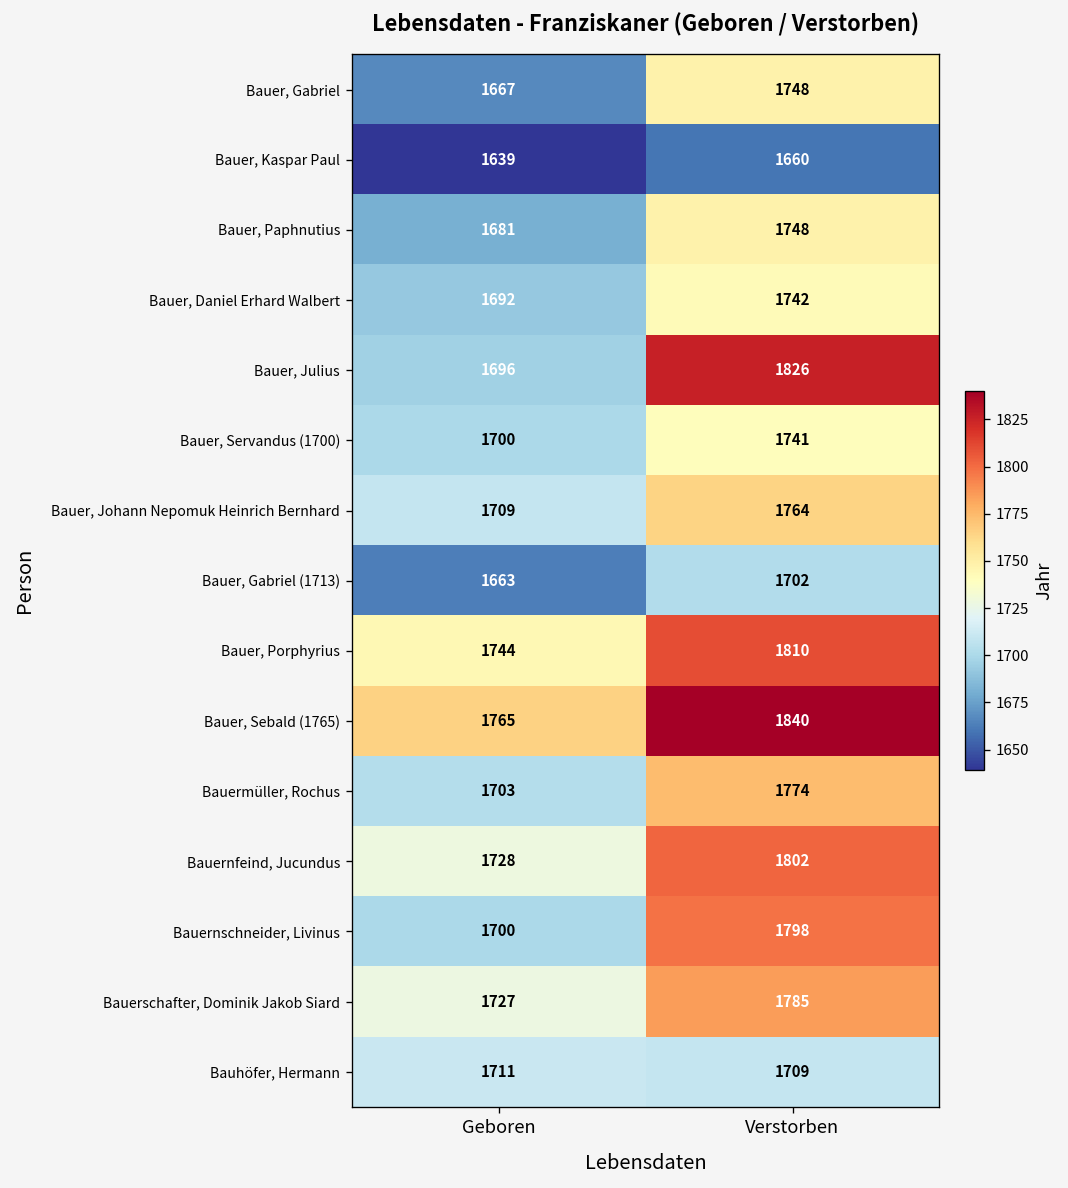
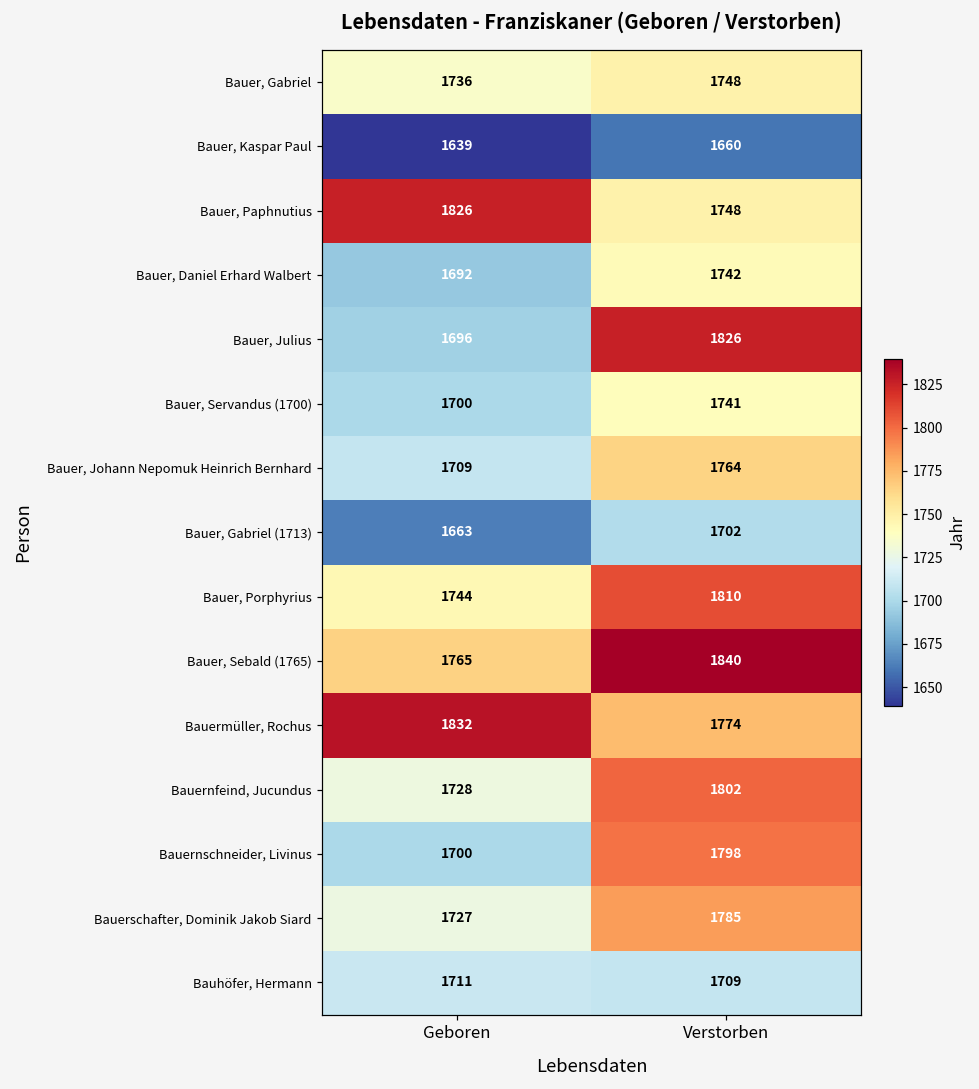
  {
    "Bauer, Gabriel": {
-     "Geboren": 1667,
+     "Geboren": 1736,
      "Verstorben": 1748
    },
    "Bauer, Kaspar Paul": {
      "Geboren": 1639,
      "Verstorben": 1660
    },
    "Bauer, Paphnutius": {
-     "Geboren": 1681,
+     "Geboren": 1826,
      "Verstorben": 1748
    },
    "Bauer, Daniel Erhard Walbert": {
      "Geboren": 1692,
      "Verstorben": 1742
    },
    "Bauer, Julius": {
      "Geboren": 1696,
      "Verstorben": 1826
    },
    "Bauer, Servandus (1700)": {
      "Geboren": 1700,
      "Verstorben": 1741
    },
    "Bauer, Johann Nepomuk Heinrich Bernhard": {
      "Geboren": 1709,
      "Verstorben": 1764
    },
    "Bauer, Gabriel (1713)": {
      "Geboren": 1663,
      "Verstorben": 1702
    },
    "Bauer, Porphyrius": {
      "Geboren": 1744,
      "Verstorben": 1810
    },
    "Bauer, Sebald (1765)": {
      "Geboren": 1765,
      "Verstorben": 1840
    },
    "Bauermüller, Rochus": {
-     "Geboren": 1703,
+     "Geboren": 1832,
      "Verstorben": 1774
    },
    "Bauernfeind, Jucundus": {
      "Geboren": 1728,
      "Verstorben": 1802
    },
    "Bauernschneider, Livinus": {
      "Geboren": 1700,
      "Verstorben": 1798
    },
    "Bauerschafter, Dominik Jakob Siard": {
      "Geboren": 1727,
      "Verstorben": 1785
    },
    "Bauhöfer, Hermann": {
      "Geboren": 1711,
      "Verstorben": 1709
    }
  }
